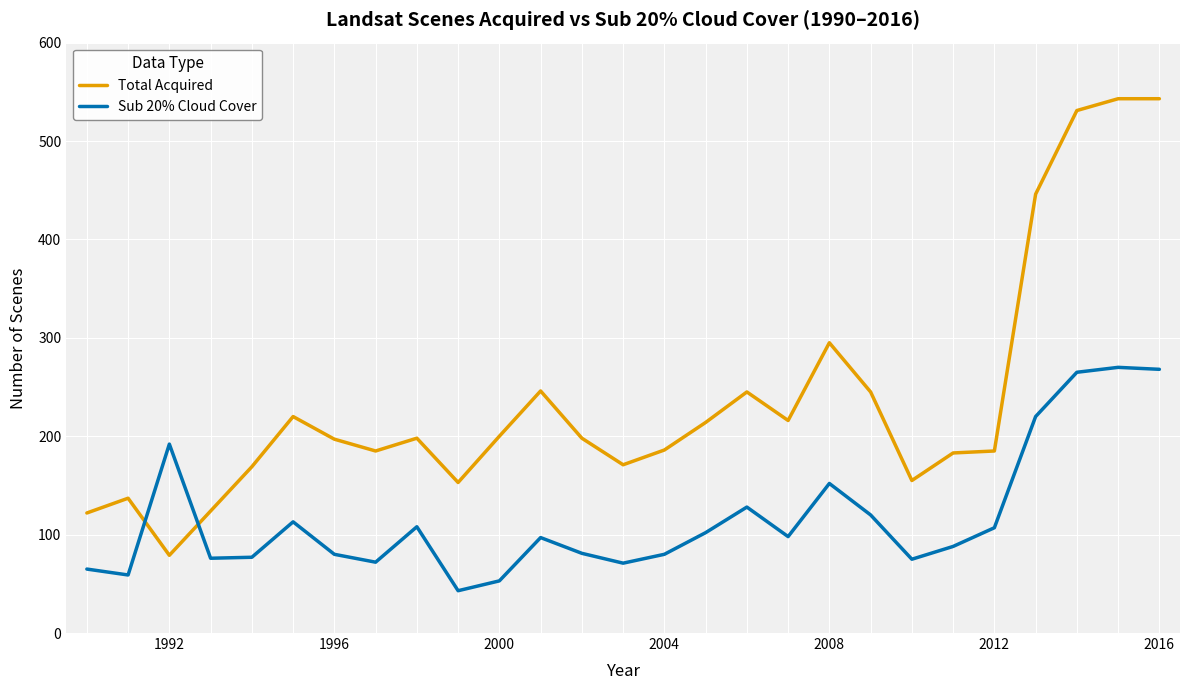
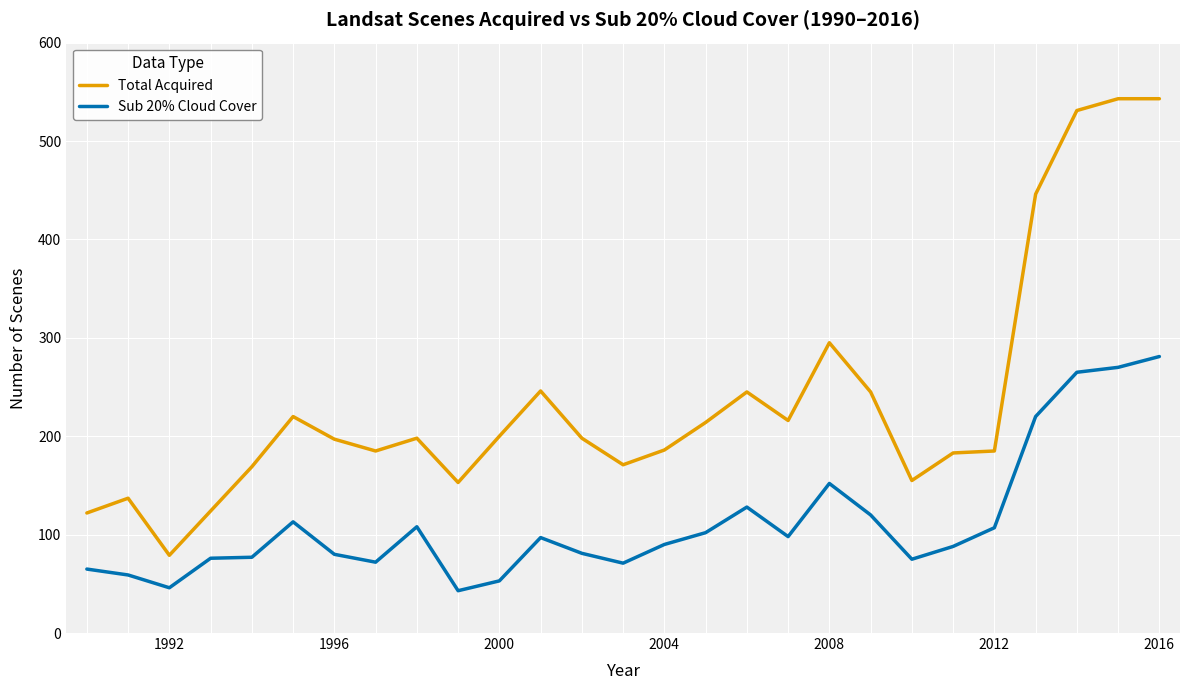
  {
    "Total Acquired": {
      "1992": 80,
      "1996": 200,
      "2000": 200,
      "2004": 190,
      "2008": 300,
      "2012": 190,
      "2016": 540
    },
    "Sub 20% Cloud Cover": {
-     "1992": 190,
+     "1992": 50,
      "1996": 80,
      "2000": 50,
-     "2004": 80,
+     "2004": 90,
      "2008": 150,
      "2012": 110,
-     "2016": 270
+     "2016": 280
    }
  }
